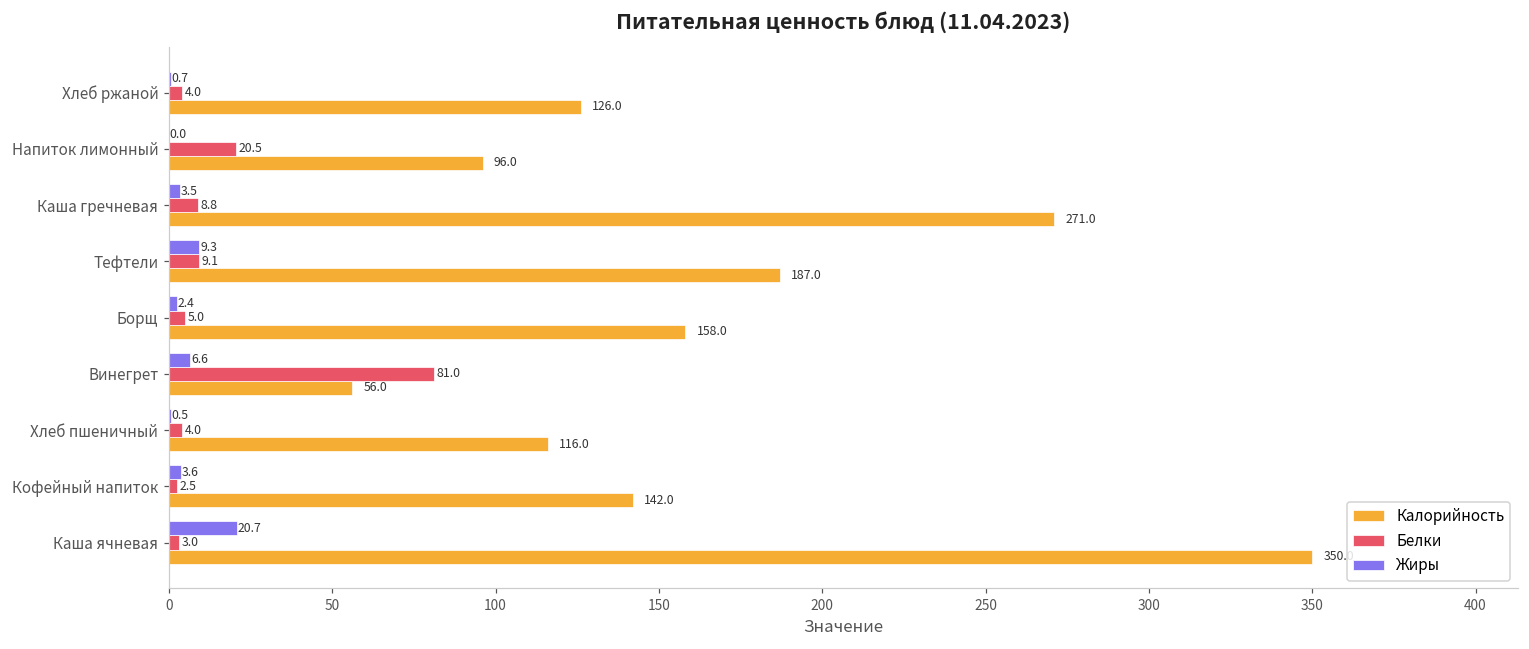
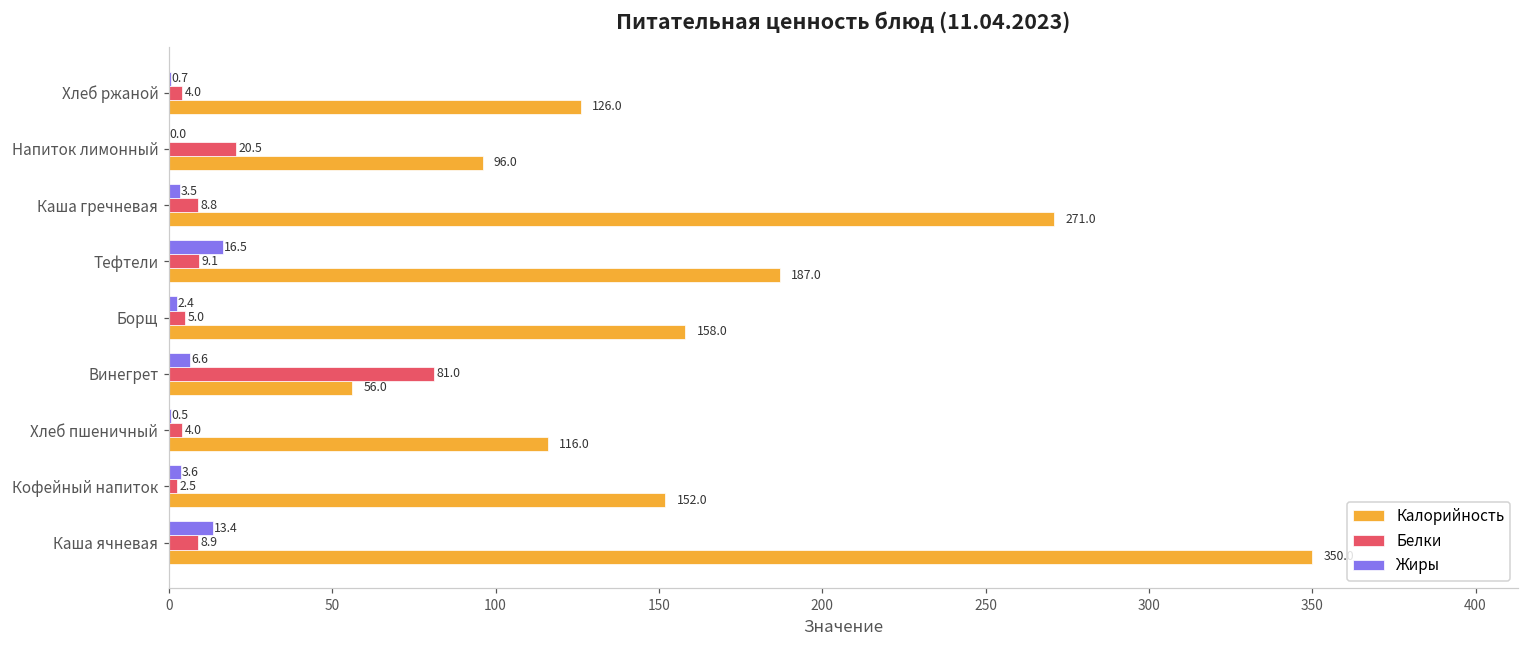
  {
    "Калорийность": {
      "Хлеб ржаной": 126.0,
      "Напиток лимонный": 96.0,
      "Каша гречневая": 271.0,
      "Тефтели": 187.0,
      "Борщ": 158.0,
      "Винегрет": 56.0,
      "Хлеб пшеничный": 116.0,
-     "Кофейный напиток": 142.0
+     "Кофейный напиток": 152.0
    },
    "Белки": {
      "Хлеб ржаной": 4.0,
      "Напиток лимонный": 20.5,
      "Каша гречневая": 8.8,
      "Тефтели": 9.1,
      "Борщ": 5.0,
      "Винегрет": 81.0,
      "Хлеб пшеничный": 4.0,
      "Кофейный напиток": 2.5,
-     "Каша ячневая": 3.0
+     "Каша ячневая": 8.9
    },
    "Жиры": {
      "Хлеб ржаной": 0.7,
      "Напиток лимонный": 0.0,
      "Каша гречневая": 3.5,
-     "Тефтели": 9.3,
+     "Тефтели": 16.5,
      "Борщ": 2.4,
      "Винегрет": 6.6,
      "Хлеб пшеничный": 0.5,
      "Кофейный напиток": 3.6,
-     "Каша ячневая": 20.7
+     "Каша ячневая": 13.4
    }
  }
